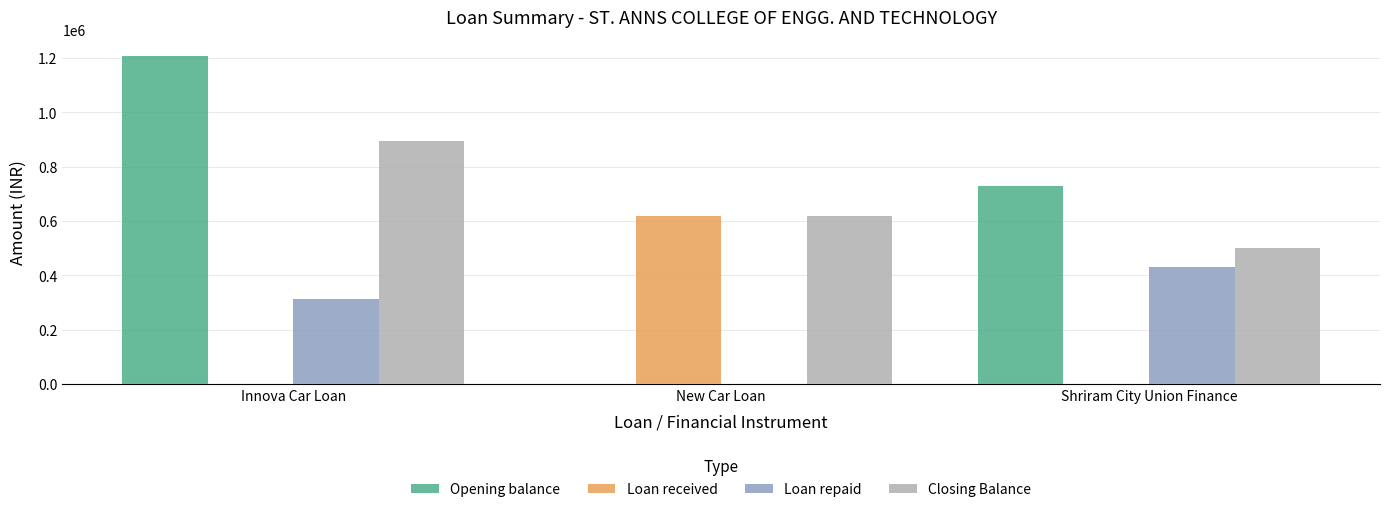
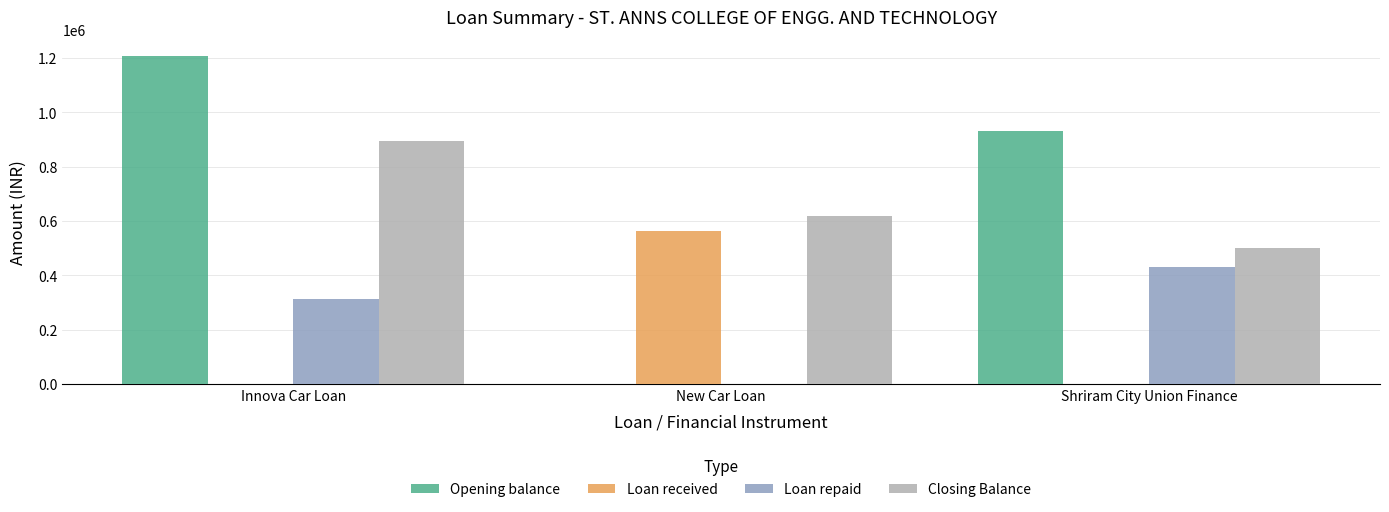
  {
    "Opening balance": {
      "Innova Car Loan": 1210000,
      "New Car Loan": 0,
-     "Shriram City Union Finance": 730000
+     "Shriram City Union Finance": 930000
    },
    "Loan received": {
      "Innova Car Loan": 0,
-     "New Car Loan": 620000,
+     "New Car Loan": 560000,
      "Shriram City Union Finance": 0
    }
  }
